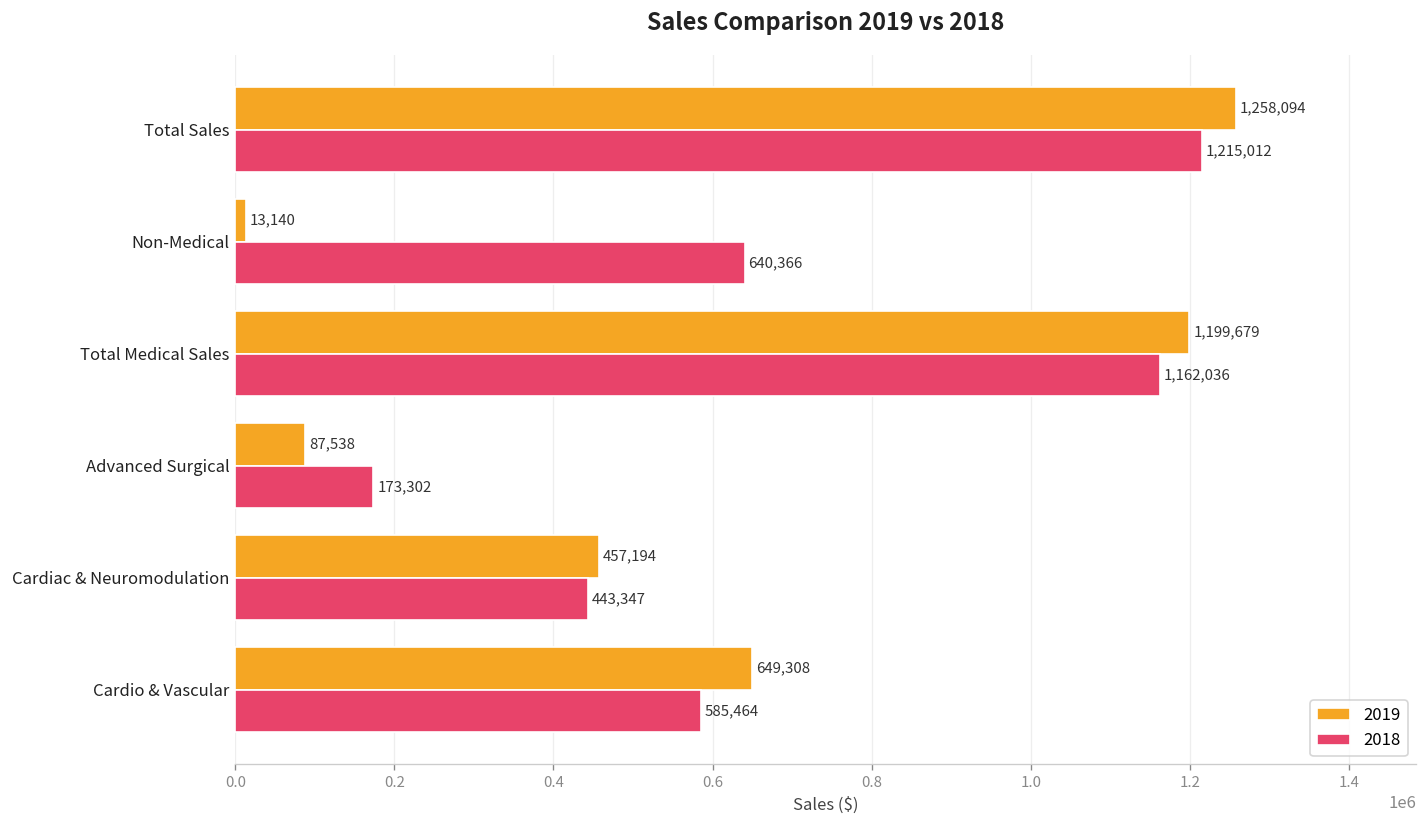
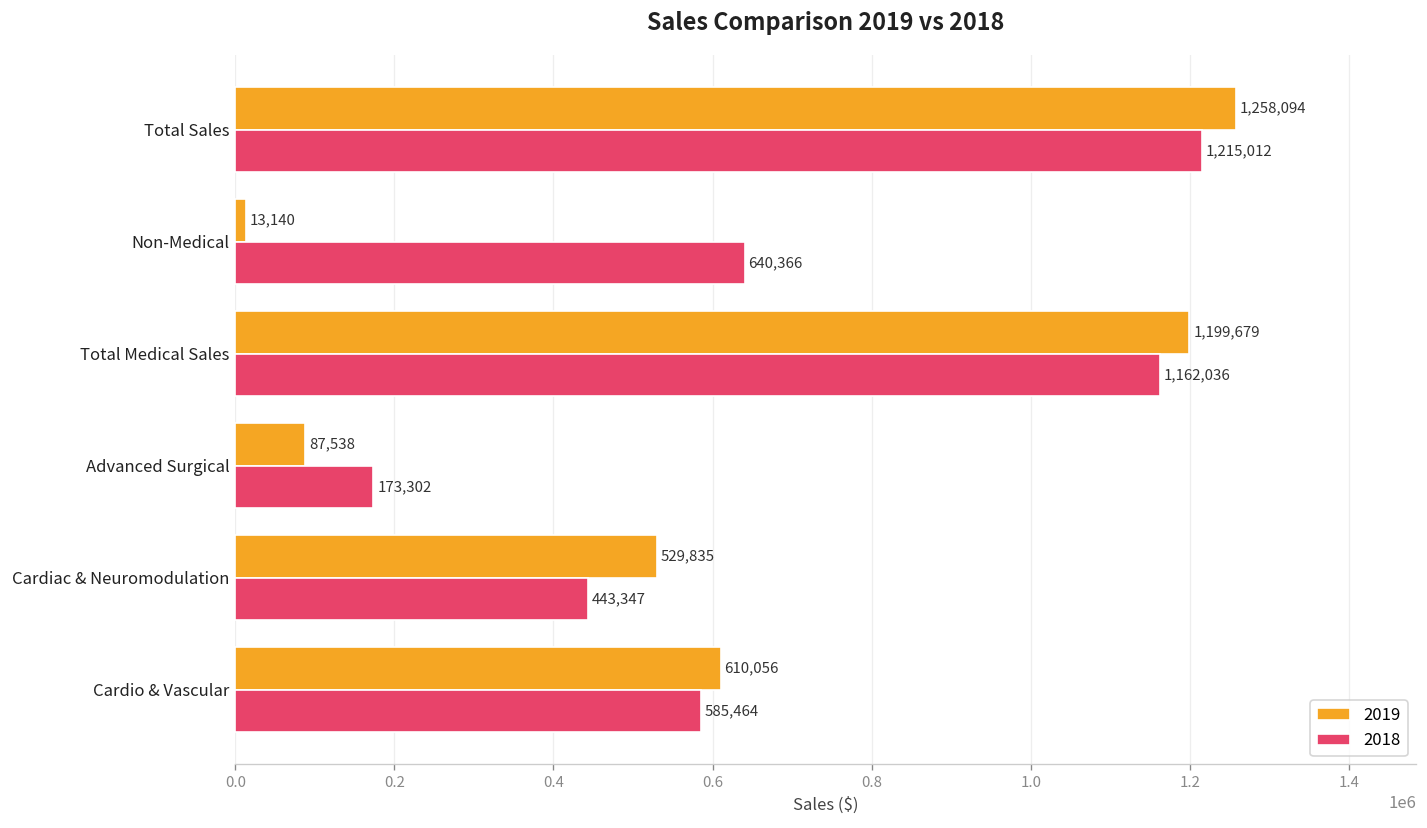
  {
    "2019": {
      "Total Sales": "1,258,094",
      "Non-Medical": "13,140",
      "Total Medical Sales": "1,199,679",
      "Advanced Surgical": "87,538",
-     "Cardiac & Neuromodulation": "457,194",
-     "Cardio & Vascular": "649,308"
+     "Cardiac & Neuromodulation": "529,835",
+     "Cardio & Vascular": "610,056"
    },
    "2018": {
      "Total Sales": "1,215,012",
      "Non-Medical": "640,366",
      "Total Medical Sales": "1,162,036",
      "Advanced Surgical": "173,302",
      "Cardiac & Neuromodulation": "443,347",
      "Cardio & Vascular": "585,464"
    }
  }
